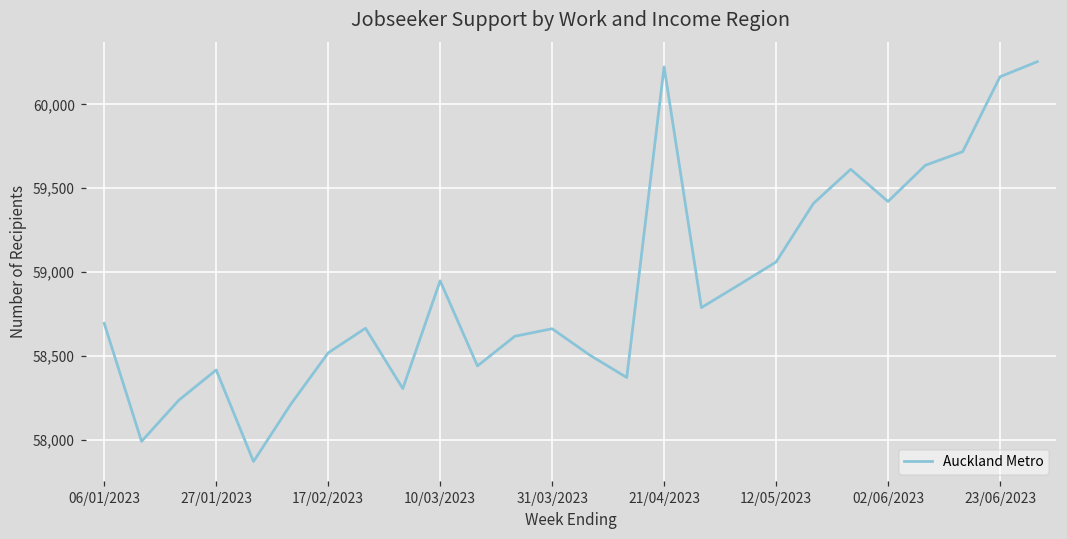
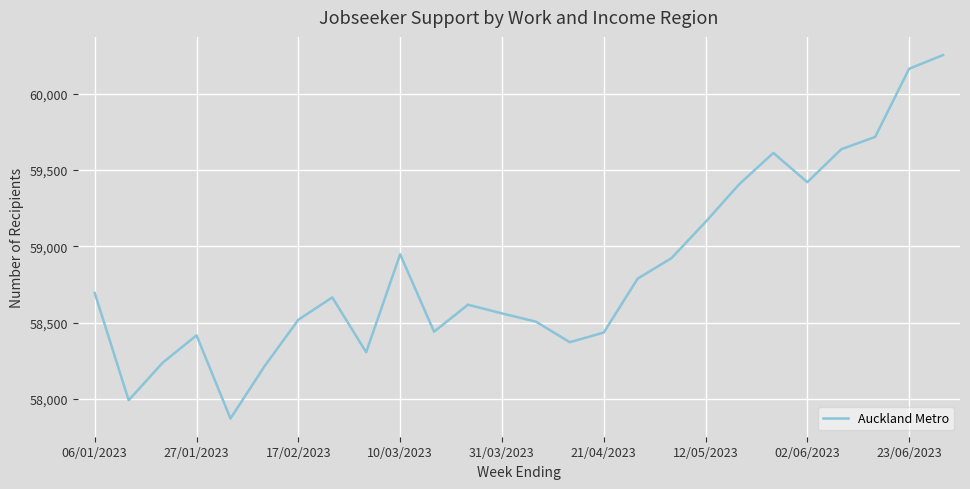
  {
    "06/01/2023": "58,690",
    "27/01/2023": "58,420",
    "17/02/2023": "58,520",
    "10/03/2023": "58,950",
-   "31/03/2023": "58,660",
-   "21/04/2023": "60,220",
-   "12/05/2023": "59,060",
+   "31/03/2023": "58,560",
+   "21/04/2023": "58,430",
+   "12/05/2023": "59,160",
    "02/06/2023": "59,420",
    "23/06/2023": "60,170"
  }
